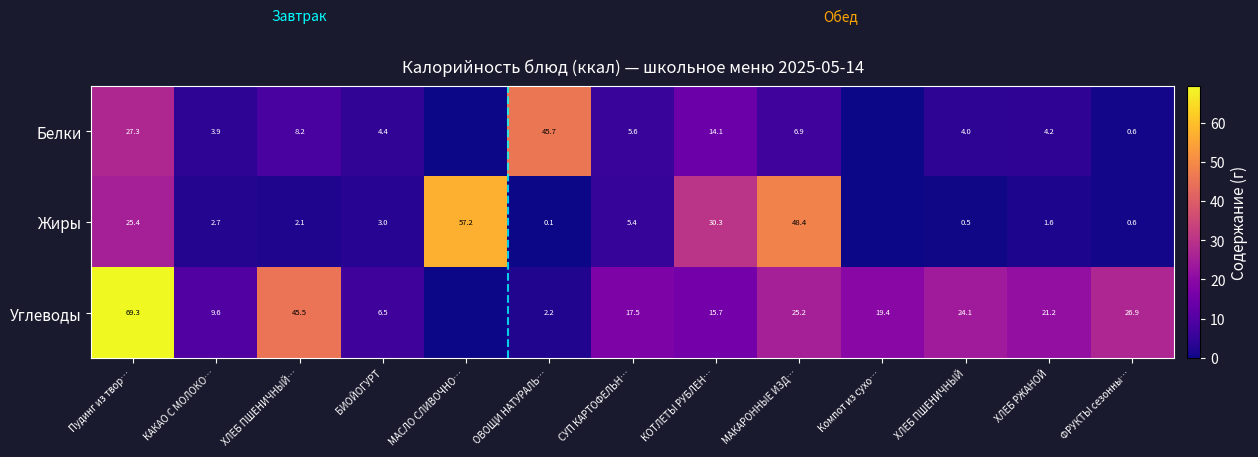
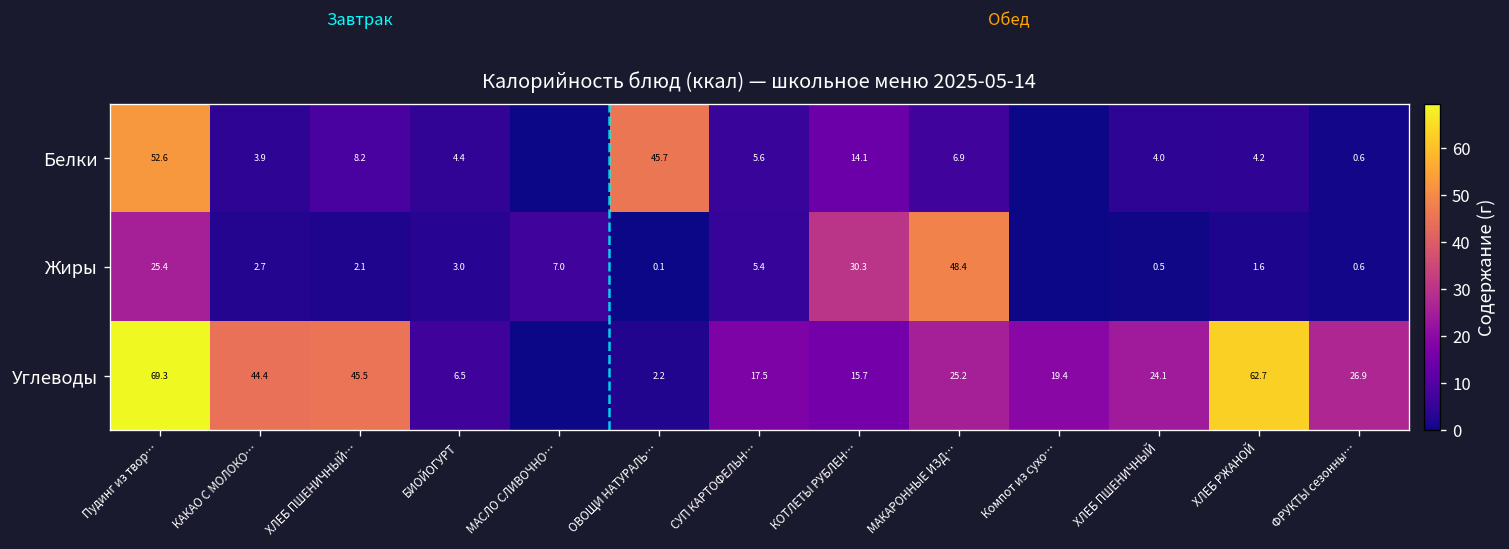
  {
    "Белки": {
-     "Пудинг из твор…": 27.3,
+     "Пудинг из твор…": 52.6,
      "КАКАО С МОЛОКО…": 3.9,
      "ХЛЕБ ПШЕНИЧНЫЙ…": 8.2,
      "БИОЙОГУРТ": 4.4,
      "ОВОЩИ НАТУРАЛЬ…": 45.7,
      "СУП КАРТОФЕЛЬН…": 5.6,
      "КОТЛЕТЫ РУБЛЕН…": 14.1,
      "МАКАРОННЫЕ ИЗД…": 6.9,
      "ХЛЕБ ПШЕНИЧНЫЙ": 4.0,
      "ХЛЕБ РЖАНОЙ": 4.2,
      "ФРУКТЫ сезонны…": 0.6
    },
    "Жиры": {
      "Пудинг из твор…": 25.4,
      "КАКАО С МОЛОКО…": 2.7,
      "ХЛЕБ ПШЕНИЧНЫЙ…": 2.1,
      "БИОЙОГУРТ": 3.0,
-     "МАСЛО СЛИВОЧНО…": 57.2,
+     "МАСЛО СЛИВОЧНО…": 7.0,
      "ОВОЩИ НАТУРАЛЬ…": 0.1,
      "СУП КАРТОФЕЛЬН…": 5.4,
      "КОТЛЕТЫ РУБЛЕН…": 30.3,
      "МАКАРОННЫЕ ИЗД…": 48.4,
      "ХЛЕБ ПШЕНИЧНЫЙ": 0.5,
      "ХЛЕБ РЖАНОЙ": 1.6,
      "ФРУКТЫ сезонны…": 0.6
    },
    "Углеводы": {
      "Пудинг из твор…": 69.3,
-     "КАКАО С МОЛОКО…": 9.6,
+     "КАКАО С МОЛОКО…": 44.4,
      "ХЛЕБ ПШЕНИЧНЫЙ…": 45.5,
      "БИОЙОГУРТ": 6.5,
      "ОВОЩИ НАТУРАЛЬ…": 2.2,
      "СУП КАРТОФЕЛЬН…": 17.5,
      "КОТЛЕТЫ РУБЛЕН…": 15.7,
      "МАКАРОННЫЕ ИЗД…": 25.2,
      "Компот из сухо…": 19.4,
      "ХЛЕБ ПШЕНИЧНЫЙ": 24.1,
-     "ХЛЕБ РЖАНОЙ": 21.2,
+     "ХЛЕБ РЖАНОЙ": 62.7,
      "ФРУКТЫ сезонны…": 26.9
    }
  }
